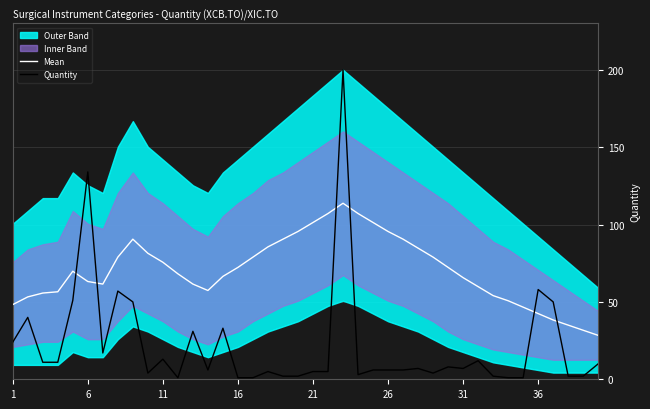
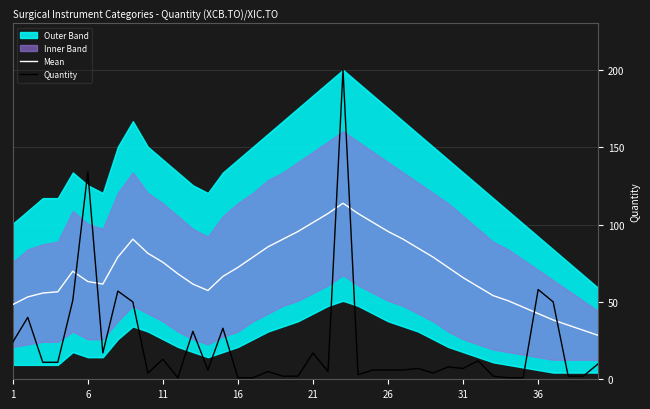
  {
    "Mean": {
      "1": 48,
      "6": 63,
      "11": 76,
      "16": 72,
      "21": 101,
      "26": 96,
      "31": 66,
      "36": 42
    },
    "Quantity": {
      "1": 24,
      "6": 134,
      "11": 13,
      "16": 1,
-     "21": 5,
+     "21": 17,
      "26": 6,
      "31": 7,
      "36": 58
    }
  }
